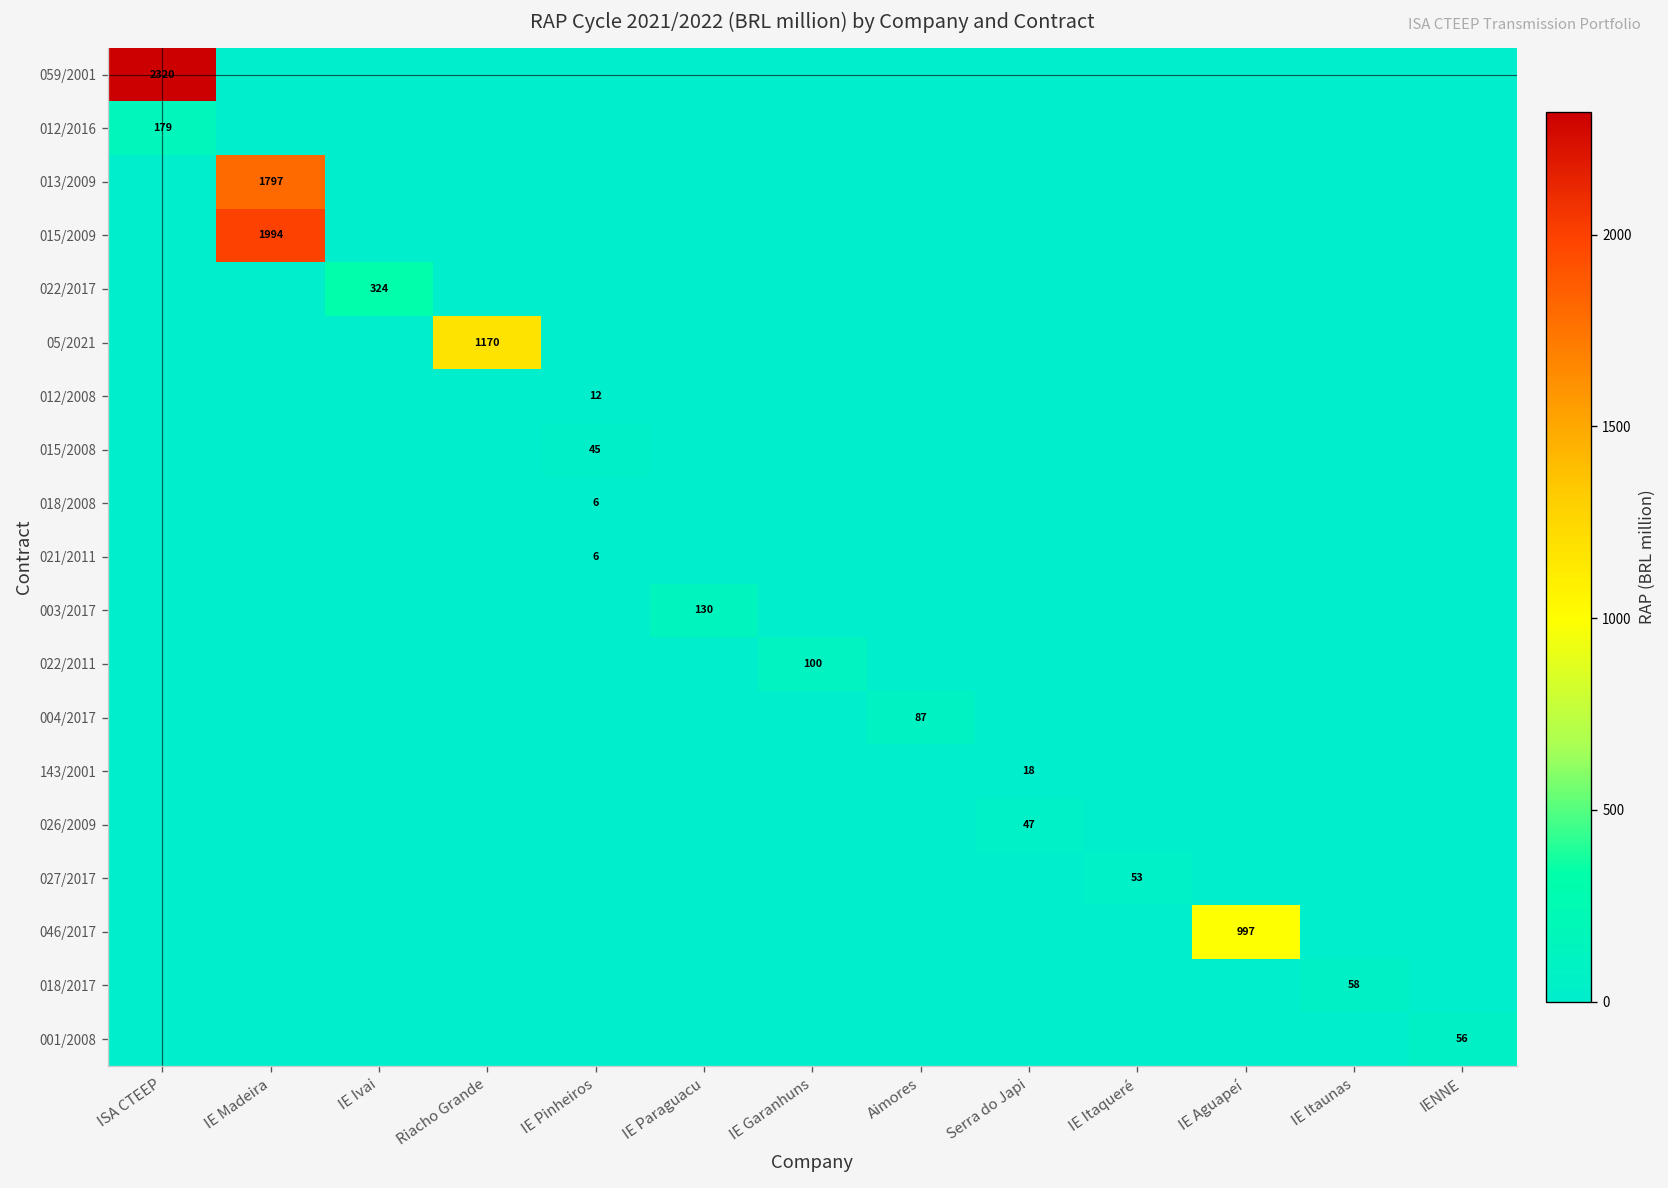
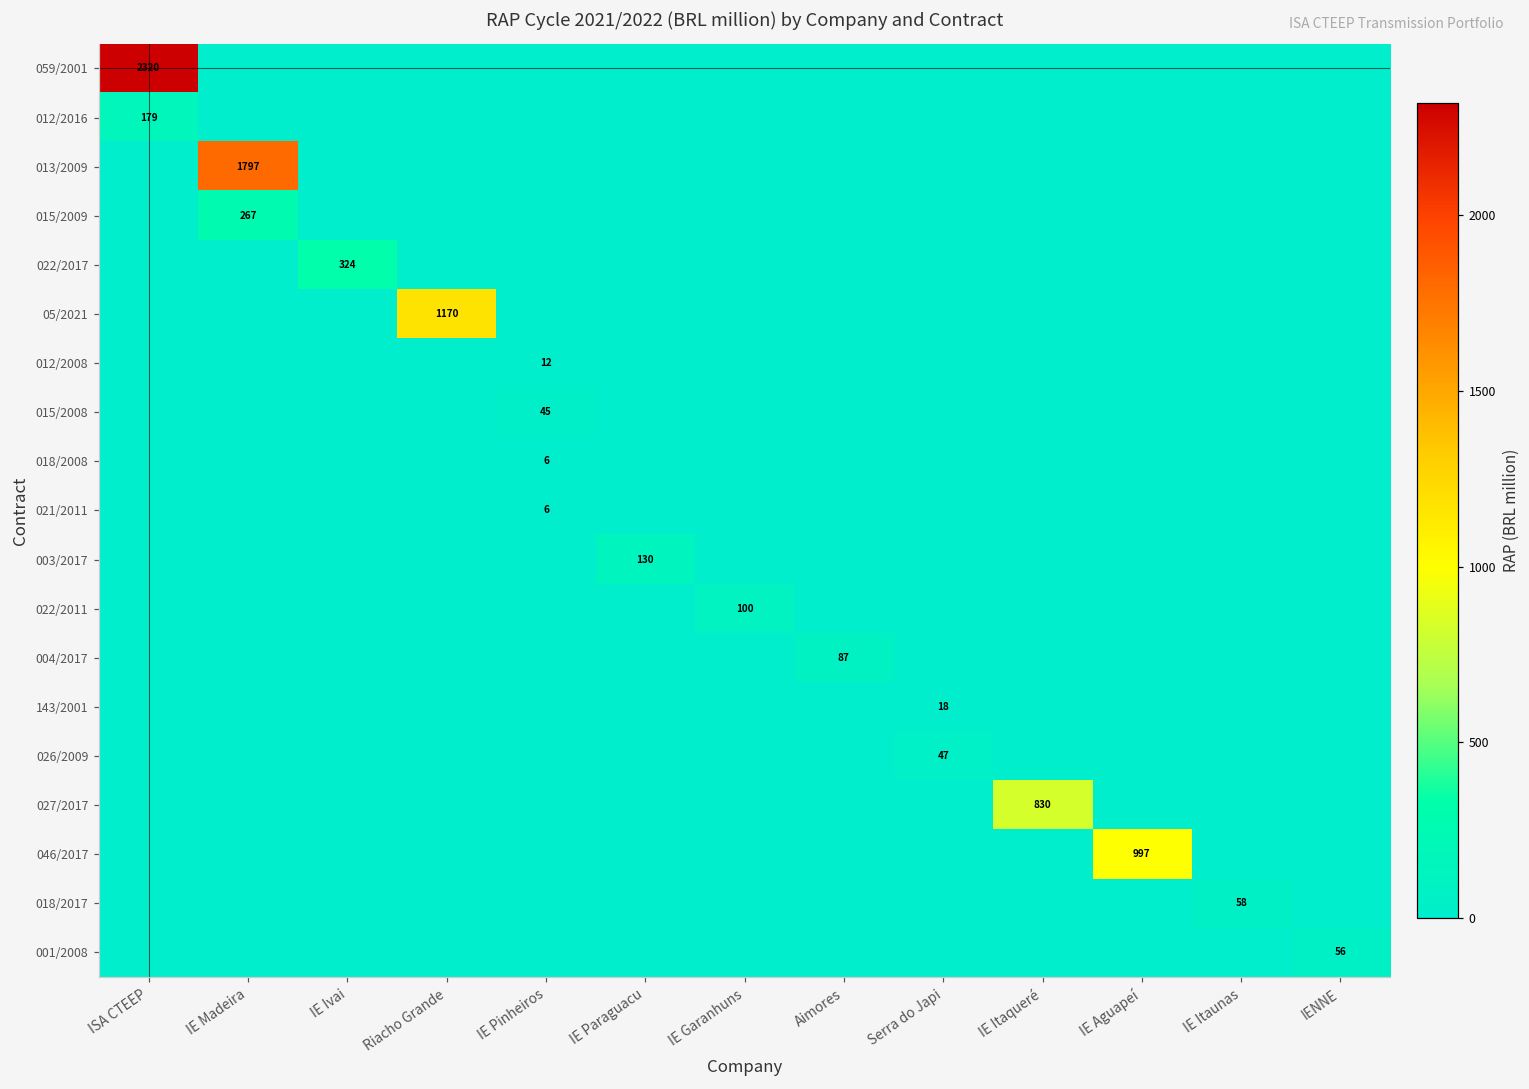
  {
    "059/2001": {
      "ISA CTEEP": 2320
    },
    "012/2016": {
      "ISA CTEEP": 179
    },
    "013/2009": {
      "IE Madeira": 1797
    },
    "015/2009": {
-     "IE Madeira": 1994
+     "IE Madeira": 267
    },
    "022/2017": {
      "IE Ivai": 324
    },
    "05/2021": {
      "Riacho Grande": 1170
    },
    "012/2008": {
      "IE Pinheiros": 12
    },
    "015/2008": {
      "IE Pinheiros": 45
    },
    "018/2008": {
      "IE Pinheiros": 6
    },
    "021/2011": {
      "IE Pinheiros": 6
    },
    "003/2017": {
      "IE Paraguacu": 130
    },
    "022/2011": {
      "IE Garanhuns": 100
    },
    "004/2017": {
      "Aimores": 87
    },
    "143/2001": {
      "Serra do Japi": 18
    },
    "026/2009": {
      "Serra do Japi": 47
    },
    "027/2017": {
-     "IE Itaqueré": 53
+     "IE Itaqueré": 830
    },
    "046/2017": {
      "IE Aguapeí": 997
    },
    "018/2017": {
      "IE Itaunas": 58
    },
    "001/2008": {
      "IENNE": 56
    }
  }
